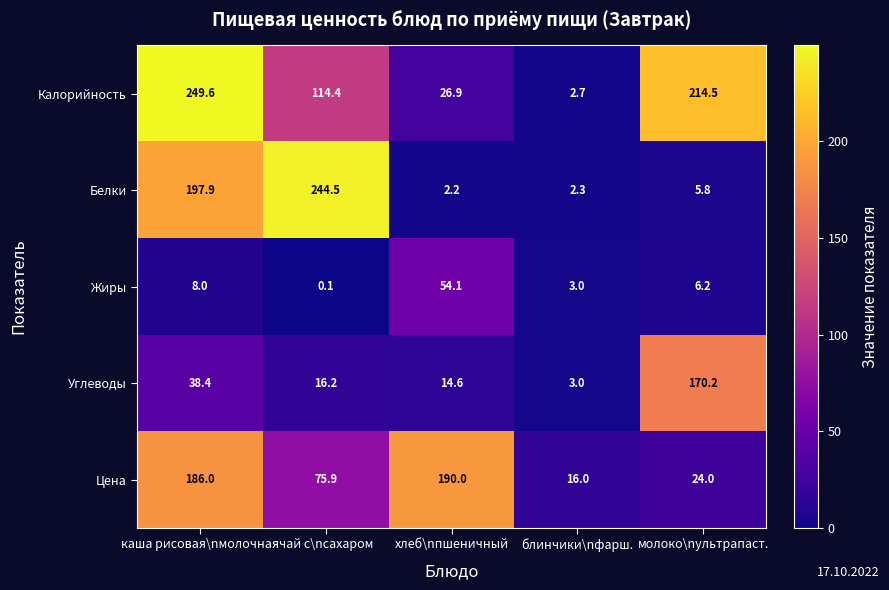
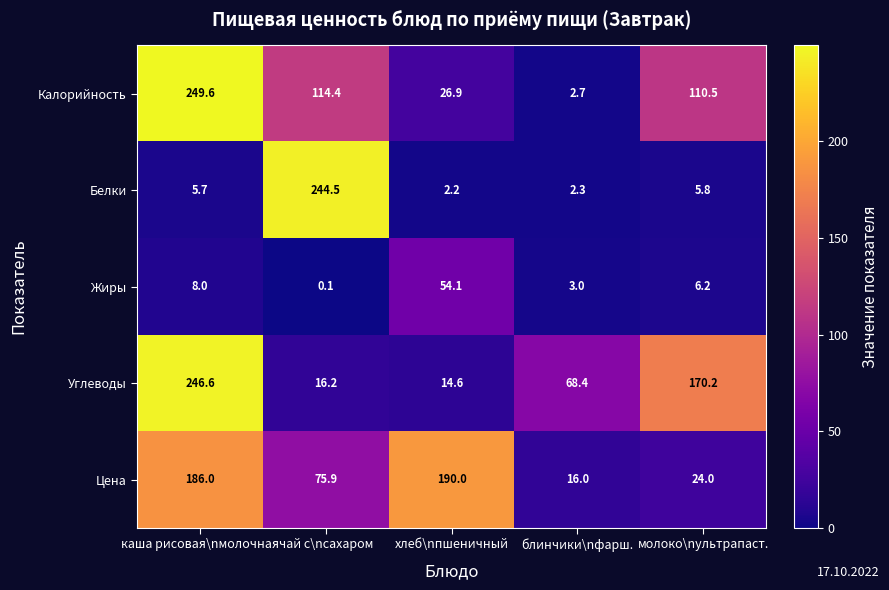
  {
    "Калорийность": {
      "каша рисовая\\nмолочная": 249.6,
      "чай с\\nсахаром": 114.4,
      "хлеб\\nпшеничный": 26.9,
      "блинчики\\nфарш.": 2.7,
-     "молоко\\nультрапаст.": 214.5
+     "молоко\\nультрапаст.": 110.5
    },
    "Белки": {
-     "каша рисовая\\nмолочная": 197.9,
+     "каша рисовая\\nмолочная": 5.7,
      "чай с\\nсахаром": 244.5,
      "хлеб\\nпшеничный": 2.2,
      "блинчики\\nфарш.": 2.3,
      "молоко\\nультрапаст.": 5.8
    },
    "Жиры": {
      "каша рисовая\\nмолочная": 8.0,
      "чай с\\nсахаром": 0.1,
      "хлеб\\nпшеничный": 54.1,
      "блинчики\\nфарш.": 3.0,
      "молоко\\nультрапаст.": 6.2
    },
    "Углеводы": {
-     "каша рисовая\\nмолочная": 38.4,
+     "каша рисовая\\nмолочная": 246.6,
      "чай с\\nсахаром": 16.2,
      "хлеб\\nпшеничный": 14.6,
-     "блинчики\\nфарш.": 3.0,
+     "блинчики\\nфарш.": 68.4,
      "молоко\\nультрапаст.": 170.2
    },
    "Цена": {
      "каша рисовая\\nмолочная": 186.0,
      "чай с\\nсахаром": 75.9,
      "хлеб\\nпшеничный": 190.0,
      "блинчики\\nфарш.": 16.0,
      "молоко\\nультрапаст.": 24.0
    }
  }
